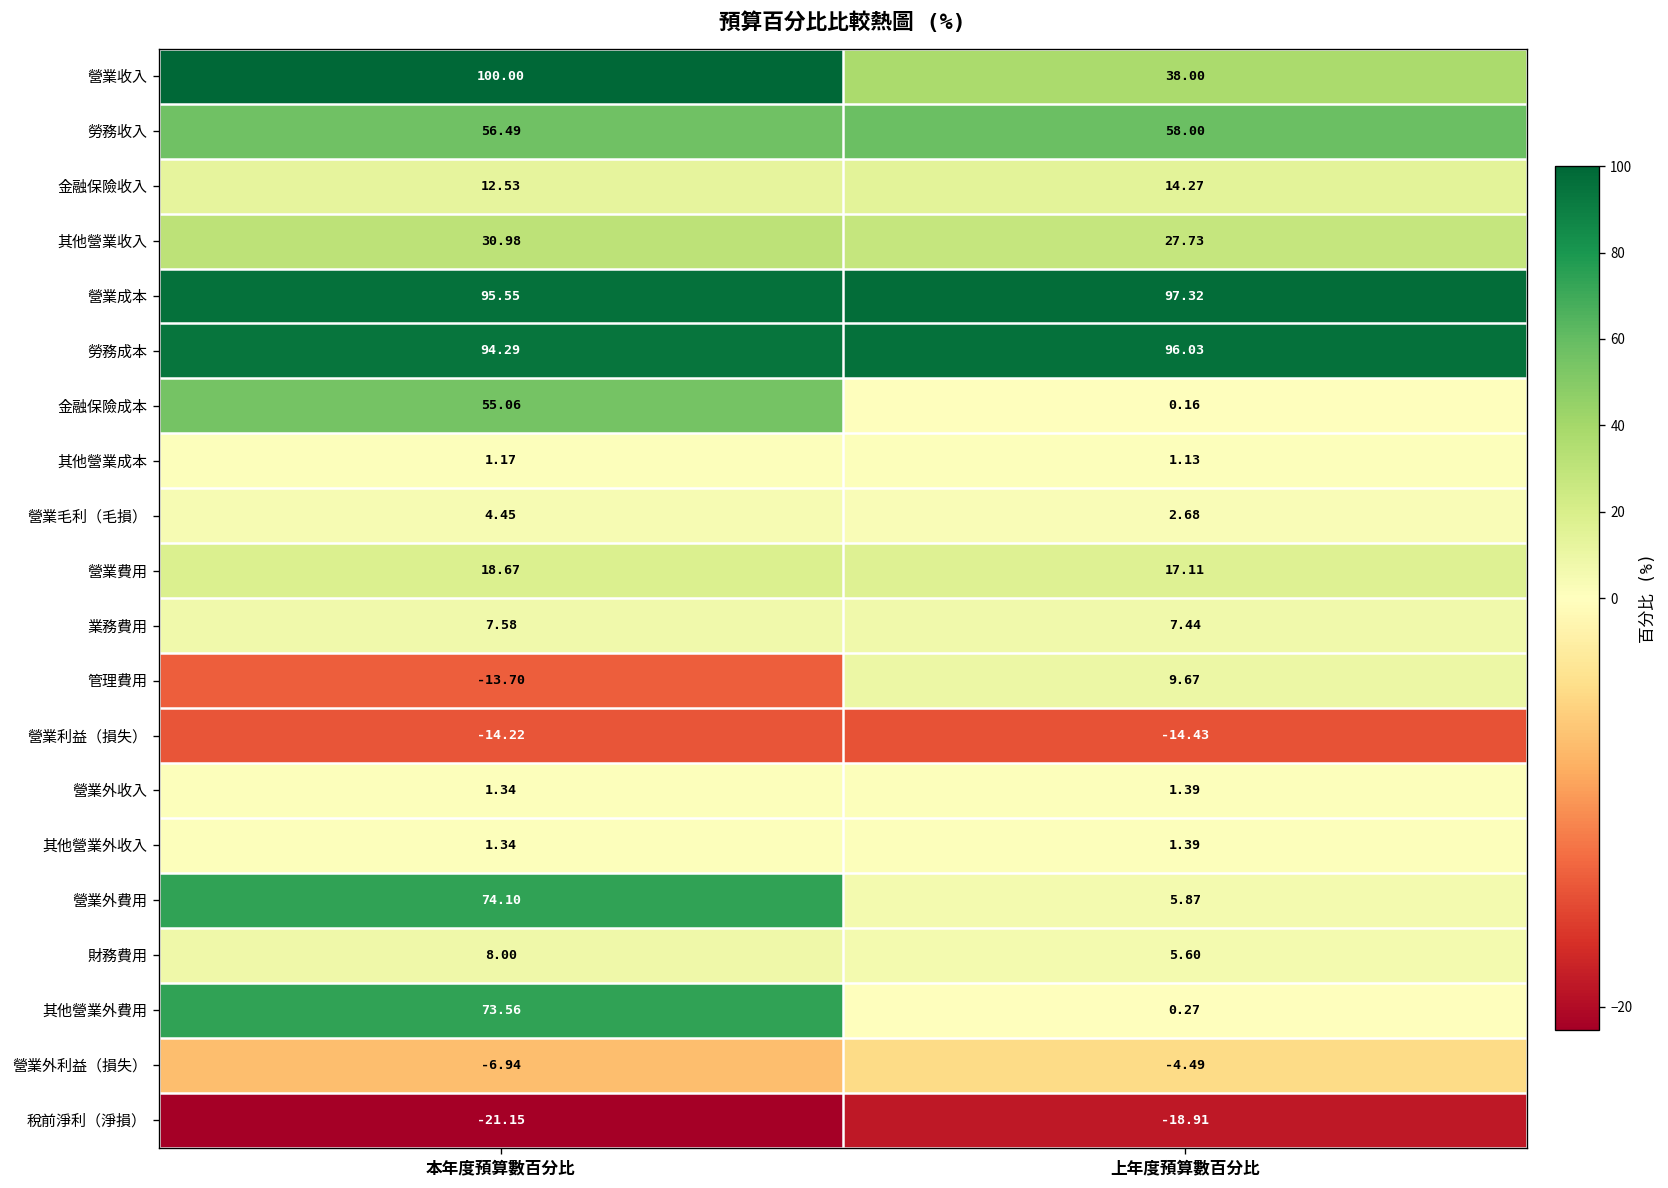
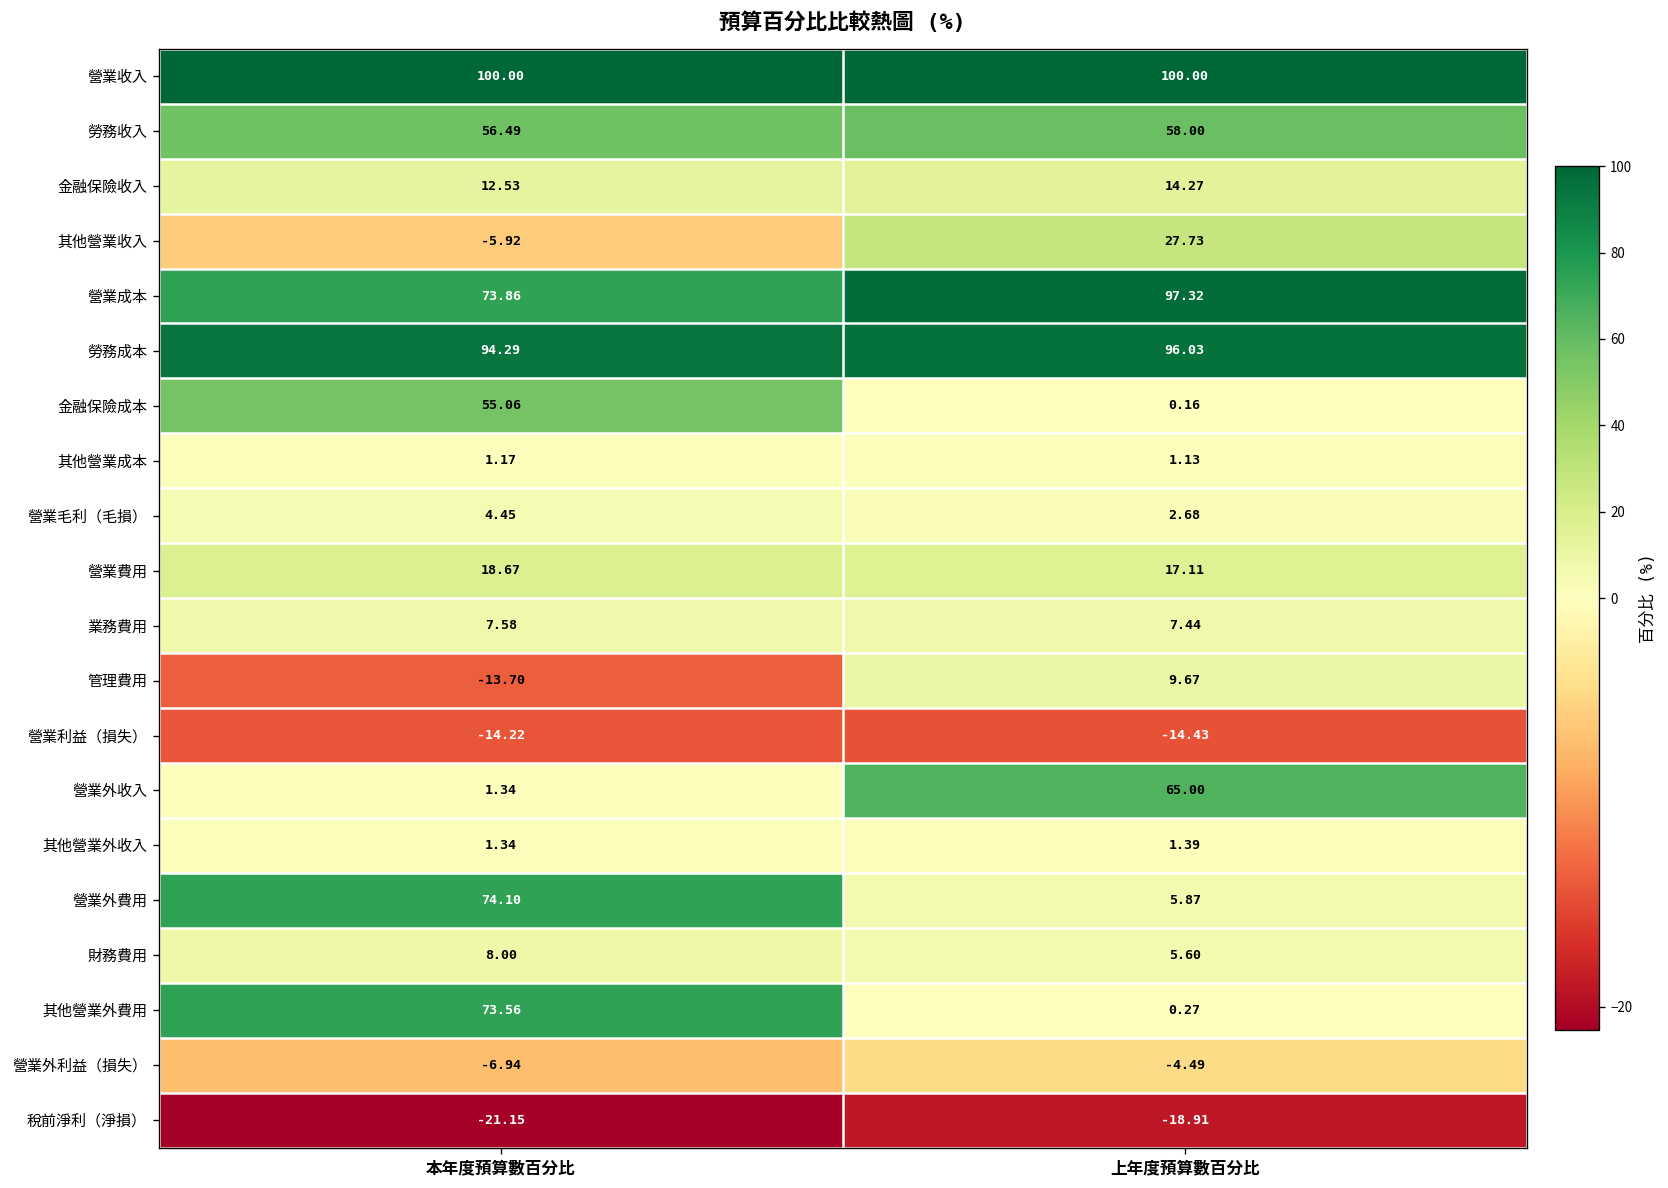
  {
    "營業收入": {
      "本年度預算數百分比": 100.00,
-     "上年度預算數百分比": 38.00
+     "上年度預算數百分比": 100.00
    },
    "勞務收入": {
      "本年度預算數百分比": 56.49,
      "上年度預算數百分比": 58.00
    },
    "金融保險收入": {
      "本年度預算數百分比": 12.53,
      "上年度預算數百分比": 14.27
    },
    "其他營業收入": {
-     "本年度預算數百分比": 30.98,
+     "本年度預算數百分比": -5.92,
      "上年度預算數百分比": 27.73
    },
    "營業成本": {
-     "本年度預算數百分比": 95.55,
+     "本年度預算數百分比": 73.86,
      "上年度預算數百分比": 97.32
    },
    "勞務成本": {
      "本年度預算數百分比": 94.29,
      "上年度預算數百分比": 96.03
    },
    "金融保險成本": {
      "本年度預算數百分比": 55.06,
      "上年度預算數百分比": 0.16
    },
    "其他營業成本": {
      "本年度預算數百分比": 1.17,
      "上年度預算數百分比": 1.13
    },
    "營業毛利（毛損）": {
      "本年度預算數百分比": 4.45,
      "上年度預算數百分比": 2.68
    },
    "營業費用": {
      "本年度預算數百分比": 18.67,
      "上年度預算數百分比": 17.11
    },
    "業務費用": {
      "本年度預算數百分比": 7.58,
      "上年度預算數百分比": 7.44
    },
    "管理費用": {
      "本年度預算數百分比": -13.70,
      "上年度預算數百分比": 9.67
    },
    "營業利益（損失）": {
      "本年度預算數百分比": -14.22,
      "上年度預算數百分比": -14.43
    },
    "營業外收入": {
      "本年度預算數百分比": 1.34,
-     "上年度預算數百分比": 1.39
+     "上年度預算數百分比": 65.00
    },
    "其他營業外收入": {
      "本年度預算數百分比": 1.34,
      "上年度預算數百分比": 1.39
    },
    "營業外費用": {
      "本年度預算數百分比": 74.10,
      "上年度預算數百分比": 5.87
    },
    "財務費用": {
      "本年度預算數百分比": 8.00,
      "上年度預算數百分比": 5.60
    },
    "其他營業外費用": {
      "本年度預算數百分比": 73.56,
      "上年度預算數百分比": 0.27
    },
    "營業外利益（損失）": {
      "本年度預算數百分比": -6.94,
      "上年度預算數百分比": -4.49
    },
    "稅前淨利（淨損）": {
      "本年度預算數百分比": -21.15,
      "上年度預算數百分比": -18.91
    }
  }
